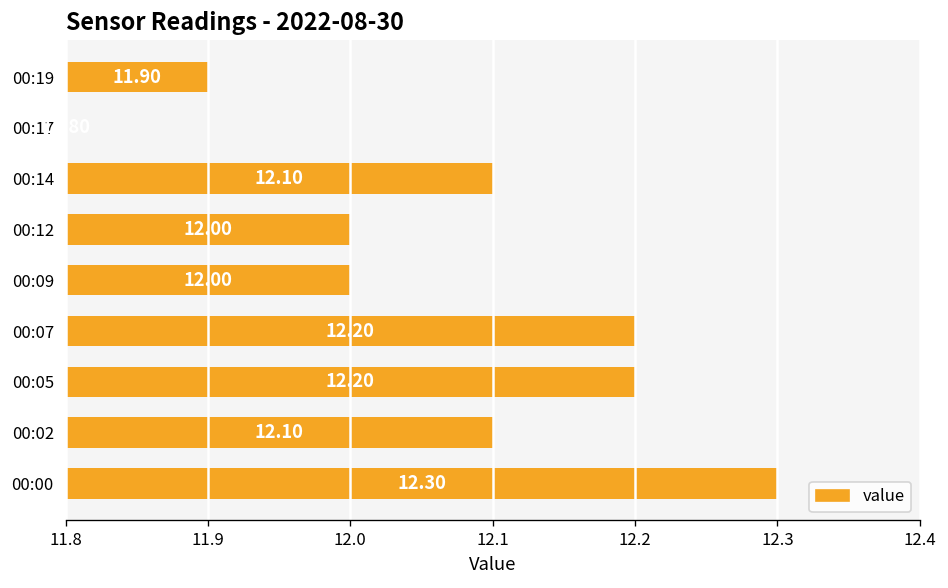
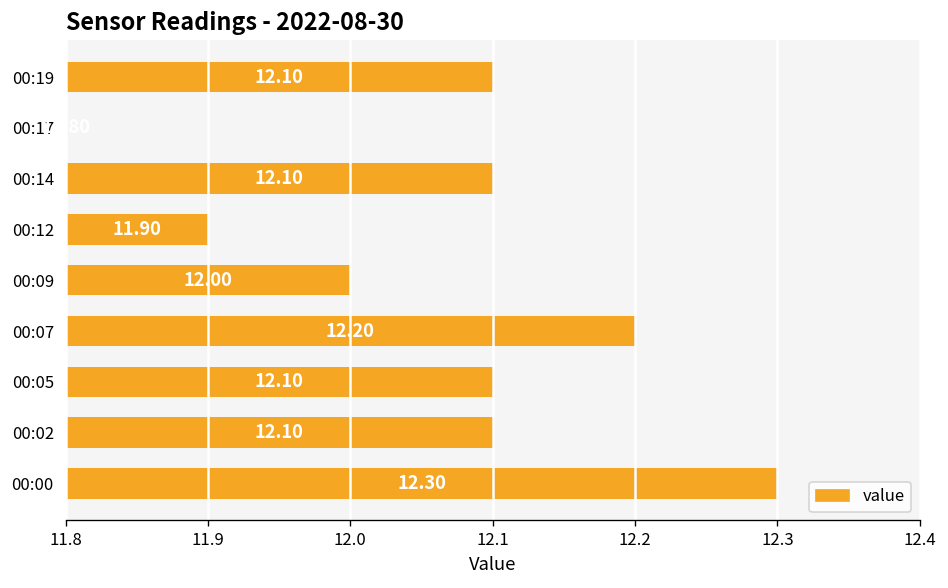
  {
-   "00:19": 11.90,
+   "00:19": 12.10,
    "00:14": 12.10,
-   "00:12": 12.00,
+   "00:12": 11.90,
    "00:09": 12.00,
    "00:07": 12.20,
-   "00:05": 12.20,
+   "00:05": 12.10,
    "00:02": 12.10,
    "00:00": 12.30
  }
